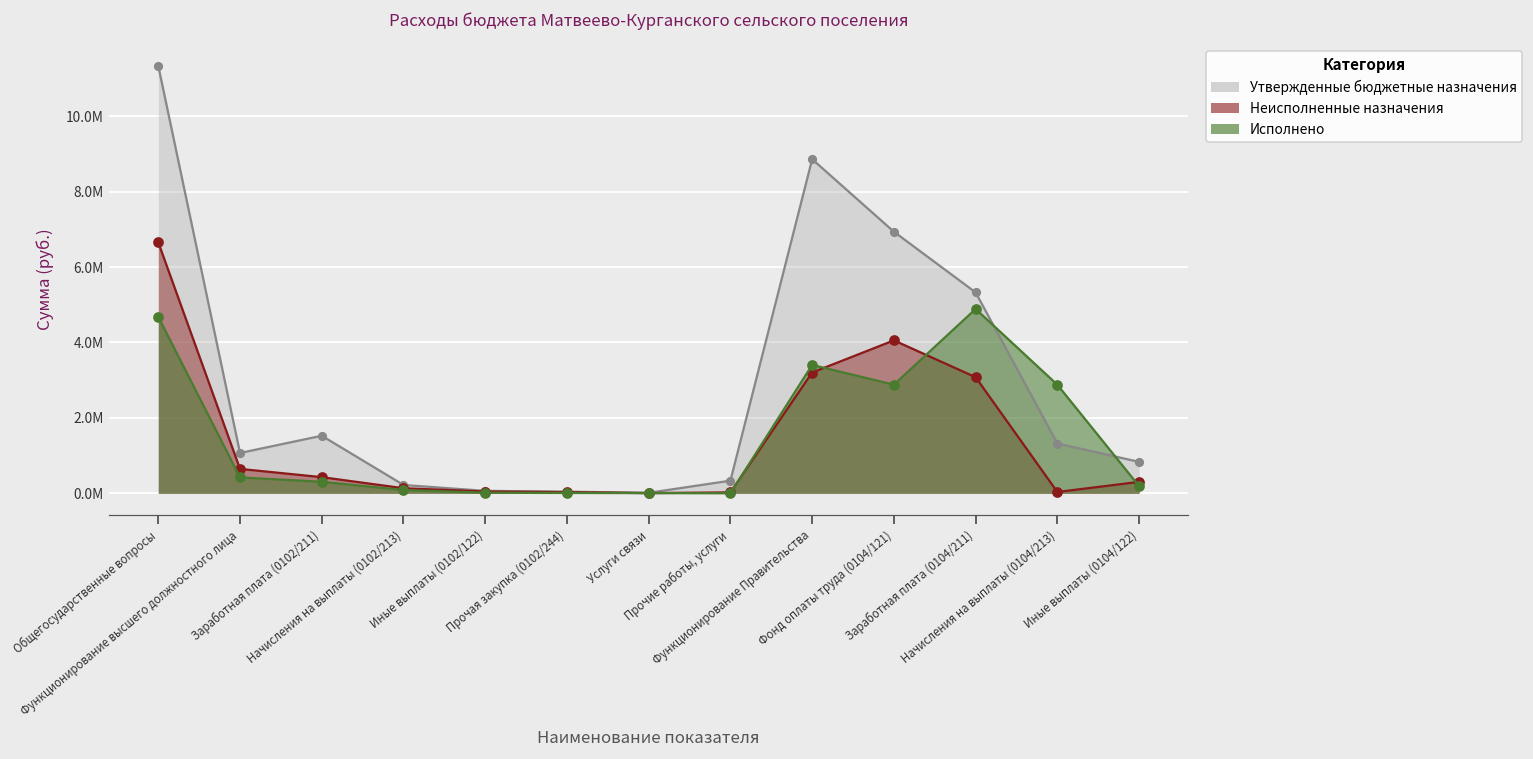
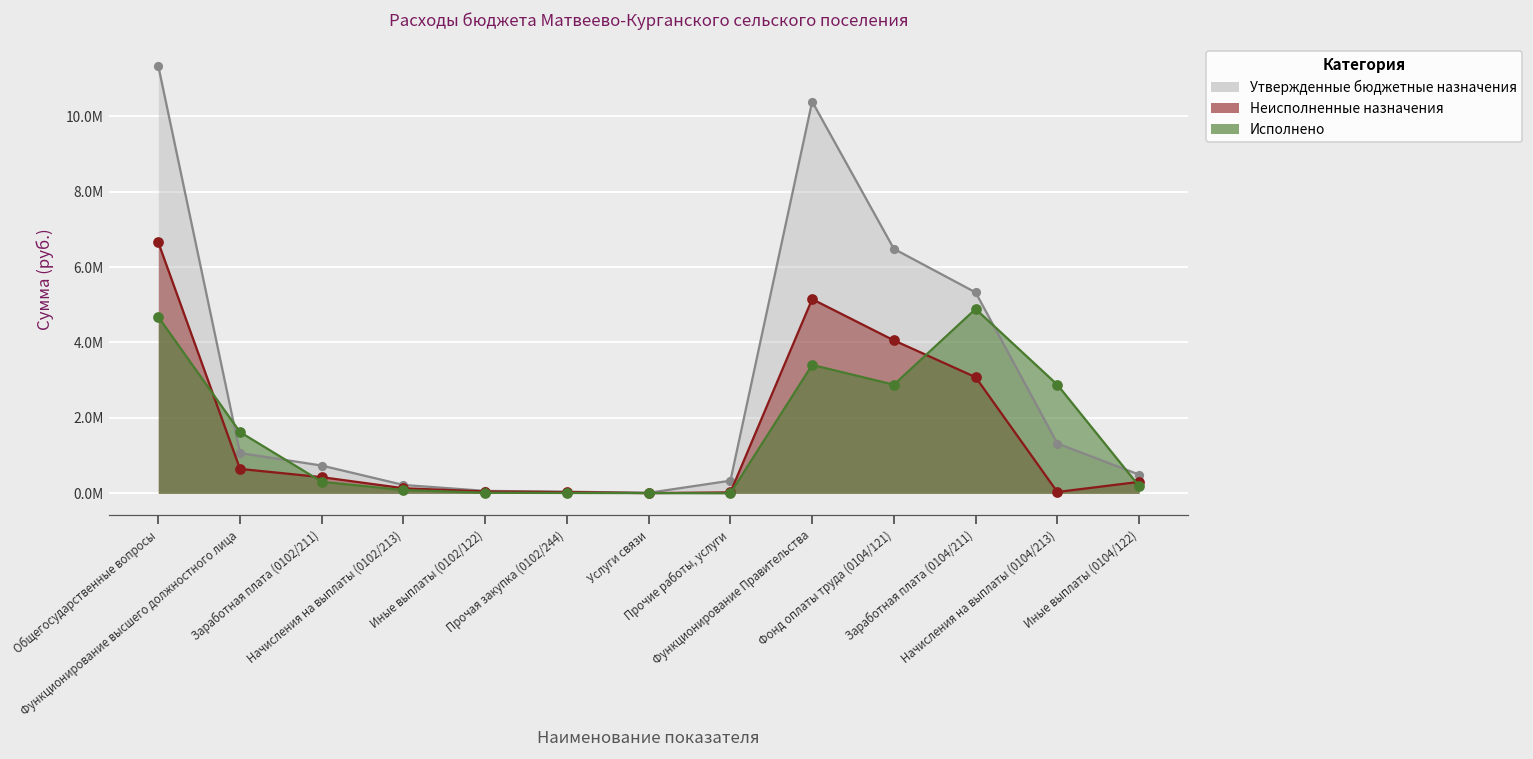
  {
    "Утвержденные бюджетные назначения": {
      "Общегосударственные вопросы": 11300000,
      "Функционирование высшего должностного лица": 1100000,
-     "Заработная плата (0102/211)": 1500000,
+     "Заработная плата (0102/211)": 700000,
      "Начисления на выплаты (0102/213)": 200000,
      "Прочие работы, услуги": 300000,
-     "Функционирование Правительства": 8900000,
-     "Фонд оплаты труда (0104/121)": 6900000,
+     "Функционирование Правительства": 10400000,
+     "Фонд оплаты труда (0104/121)": 6500000,
      "Заработная плата (0104/211)": 5300000,
      "Начисления на выплаты (0104/213)": 1300000,
-     "Иные выплаты (0104/122)": 800000
+     "Иные выплаты (0104/122)": 500000
    },
    "Неисполненные назначения": {
      "Общегосударственные вопросы": 6700000,
      "Функционирование высшего должностного лица": 600000,
      "Заработная плата (0102/211)": 400000,
-     "Функционирование Правительства": 3200000,
+     "Функционирование Правительства": 5100000,
      "Фонд оплаты труда (0104/121)": 4100000,
      "Заработная плата (0104/211)": 3100000,
      "Начисления на выплаты (0104/213)": 0,
      "Иные выплаты (0104/122)": 300000
    },
    "Исполнено": {
      "Общегосударственные вопросы": 4700000,
-     "Функционирование высшего должностного лица": 400000,
+     "Функционирование высшего должностного лица": 1600000,
      "Заработная плата (0102/211)": 300000,
      "Функционирование Правительства": 3400000,
      "Фонд оплаты труда (0104/121)": 2900000,
      "Заработная плата (0104/211)": 4900000,
      "Начисления на выплаты (0104/213)": 2900000,
      "Иные выплаты (0104/122)": 200000
    }
  }
